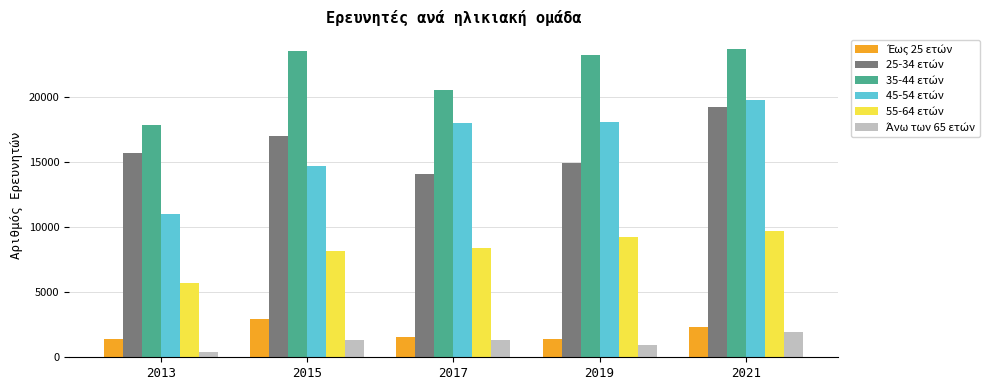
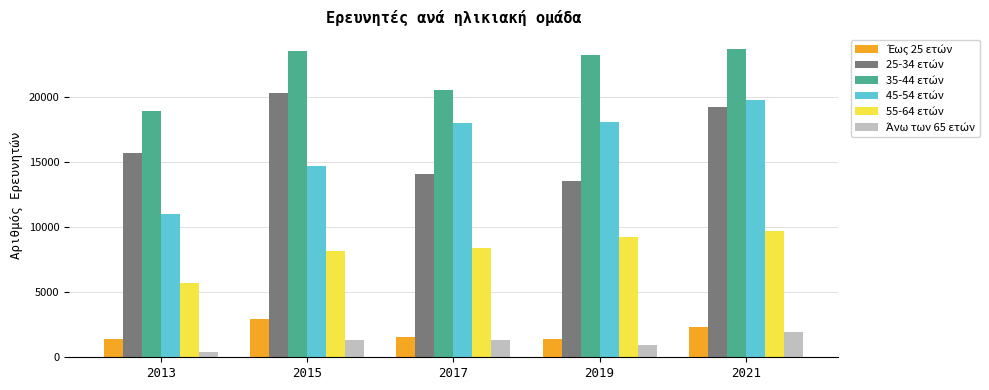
  {
    "Έως 25 ετών": {
      "2013": 1400,
      "2015": 2900,
      "2017": 1500,
      "2019": 1400,
      "2021": 2300
    },
    "25-34 ετών": {
      "2013": 15700,
-     "2015": 17000,
+     "2015": 20300,
      "2017": 14100,
-     "2019": 14900,
+     "2019": 13600,
      "2021": 19300
    },
    "35-44 ετών": {
-     "2013": 17800,
+     "2013": 18900,
      "2015": 23500,
      "2017": 20500,
      "2019": 23200,
      "2021": 23600
    },
    "45-54 ετών": {
      "2013": 11000,
      "2015": 14700,
      "2017": 18000,
      "2019": 18100,
      "2021": 19800
    },
    "55-64 ετών": {
      "2013": 5700,
      "2015": 8200,
      "2017": 8400,
      "2019": 9300,
      "2021": 9700
    },
    "Άνω των 65 ετών": {
      "2013": 400,
      "2015": 1400,
      "2017": 1300,
      "2019": 1000,
      "2021": 1900
    }
  }
